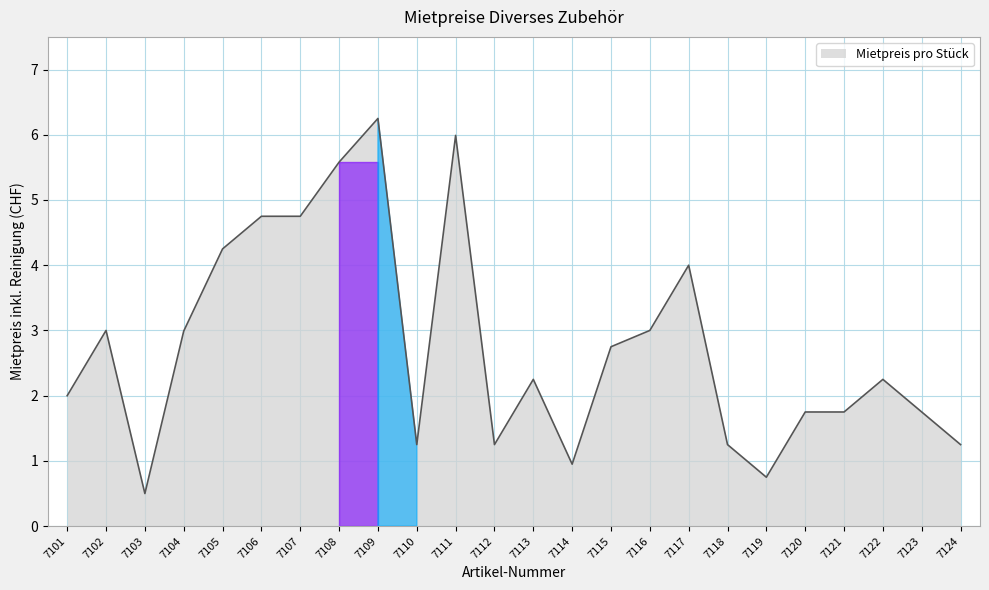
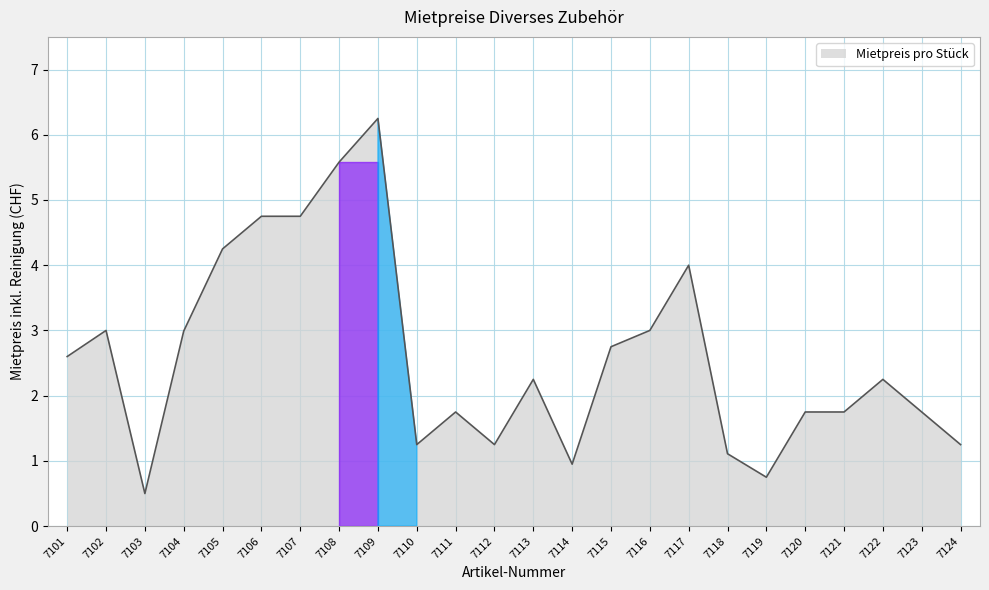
  {
-   "7101": 2.0,
+   "7101": 2.6,
    "7102": 3.0,
    "7103": 0.5,
    "7104": 3.0,
    "7105": 4.3,
    "7106": 4.8,
    "7107": 4.8,
-   "7111": 6.0,
+   "7111": 1.8,
    "7112": 1.3,
    "7113": 2.3,
    "7114": 1.0,
    "7115": 2.8,
    "7116": 3.0,
    "7117": 4.0,
-   "7118": 1.3,
+   "7118": 1.1,
    "7119": 0.8,
    "7120": 1.8,
    "7121": 1.8,
    "7122": 2.3,
    "7123": 1.8,
    "7124": 1.3
  }
